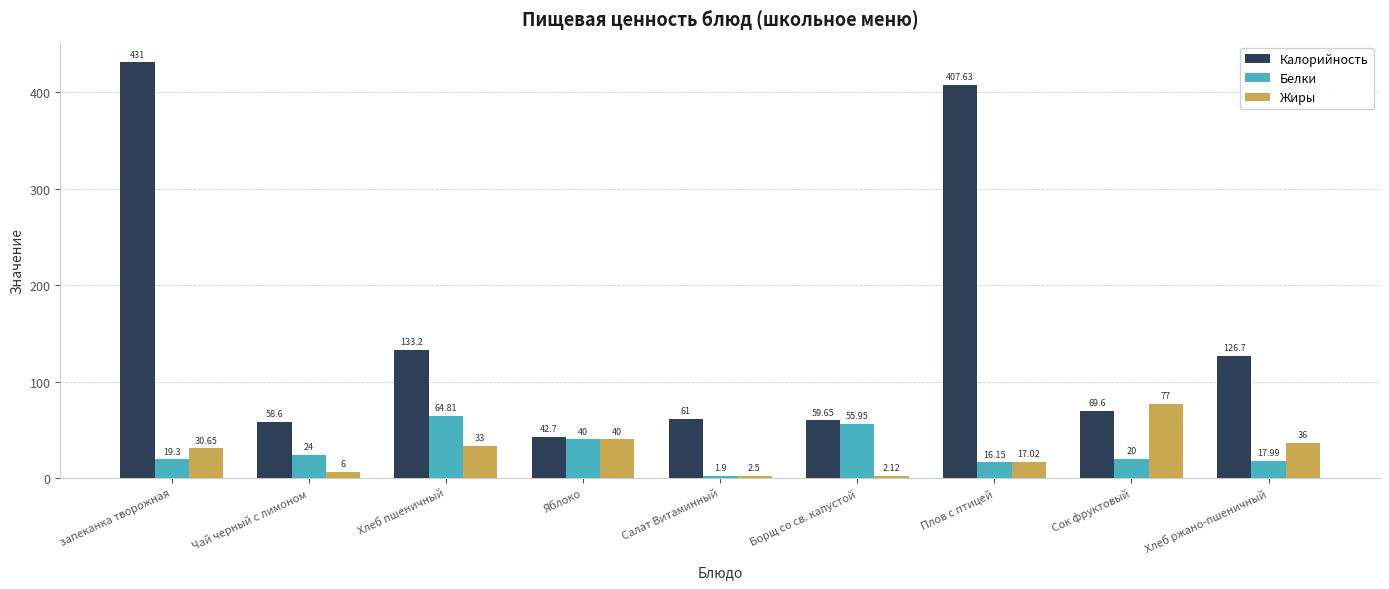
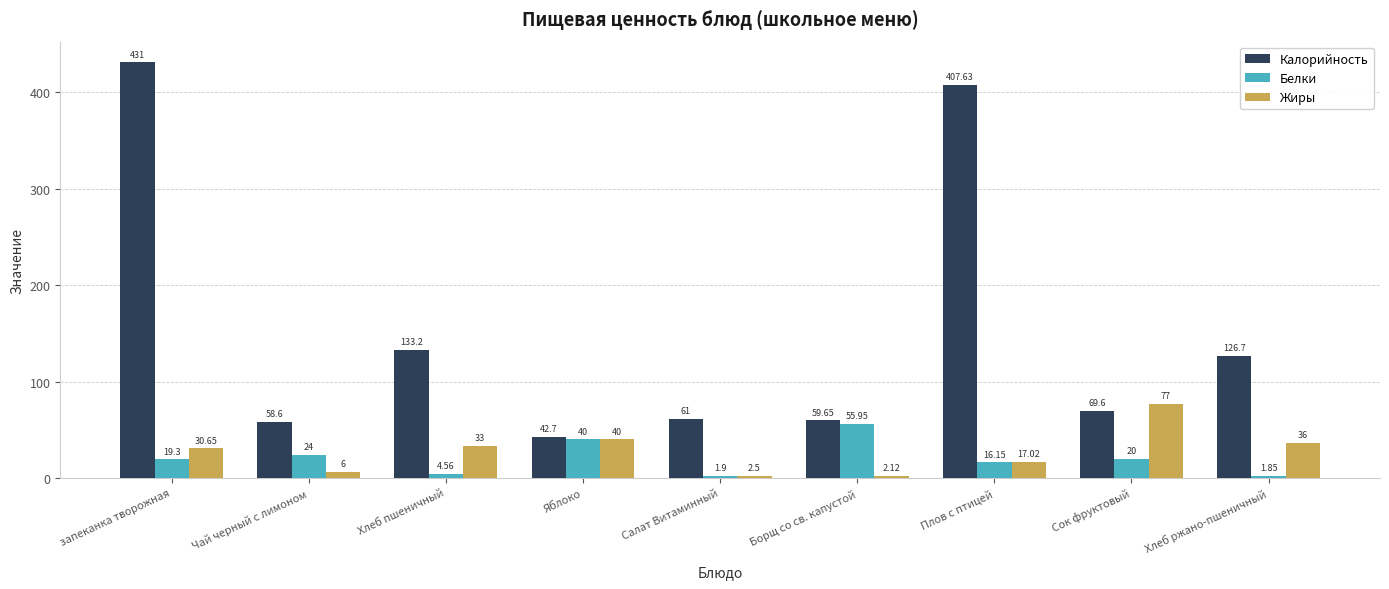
  {
    "Калорийность": {
      "запеканка творожная": 431,
      "Чай черный с лимоном": 58.6,
      "Хлеб пшеничный": 133.2,
      "Яблоко": 42.7,
      "Салат Витаминный": 61,
      "Борщ со св. капустой": 59.65,
      "Плов с птицей": 407.63,
      "Сок фруктовый": 69.6,
      "Хлеб ржано-пшеничный": 126.7
    },
    "Белки": {
      "запеканка творожная": 19.3,
      "Чай черный с лимоном": 24,
-     "Хлеб пшеничный": 64.81,
+     "Хлеб пшеничный": 4.56,
      "Яблоко": 40,
      "Салат Витаминный": 1.9,
      "Борщ со св. капустой": 55.95,
      "Плов с птицей": 16.15,
      "Сок фруктовый": 20,
-     "Хлеб ржано-пшеничный": 17.99
+     "Хлеб ржано-пшеничный": 1.85
    },
    "Жиры": {
      "запеканка творожная": 30.65,
      "Чай черный с лимоном": 6,
      "Хлеб пшеничный": 33,
      "Яблоко": 40,
      "Салат Витаминный": 2.5,
      "Борщ со св. капустой": 2.12,
      "Плов с птицей": 17.02,
      "Сок фруктовый": 77,
      "Хлеб ржано-пшеничный": 36
    }
  }
